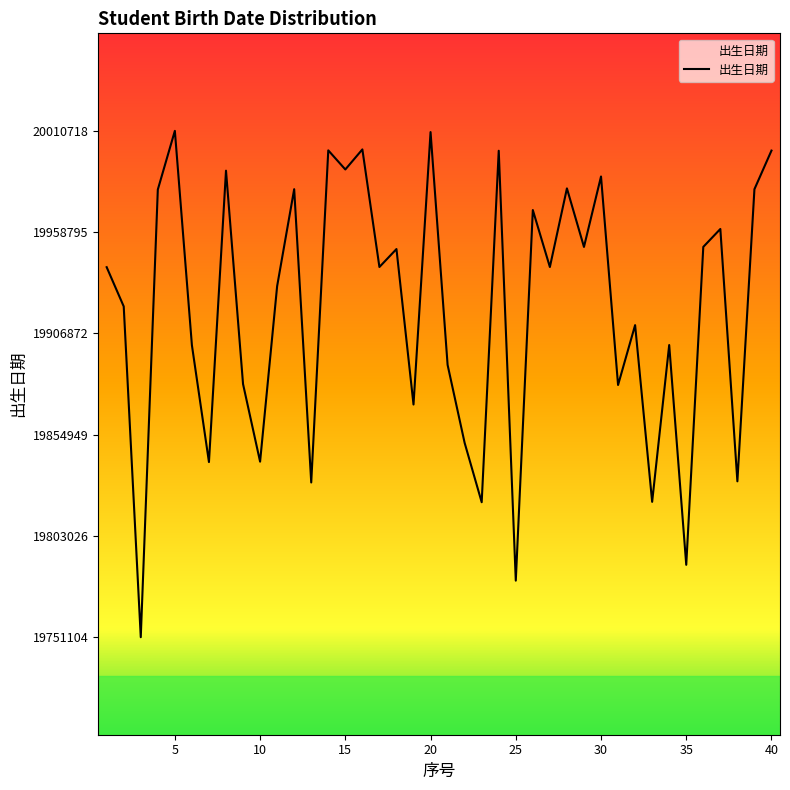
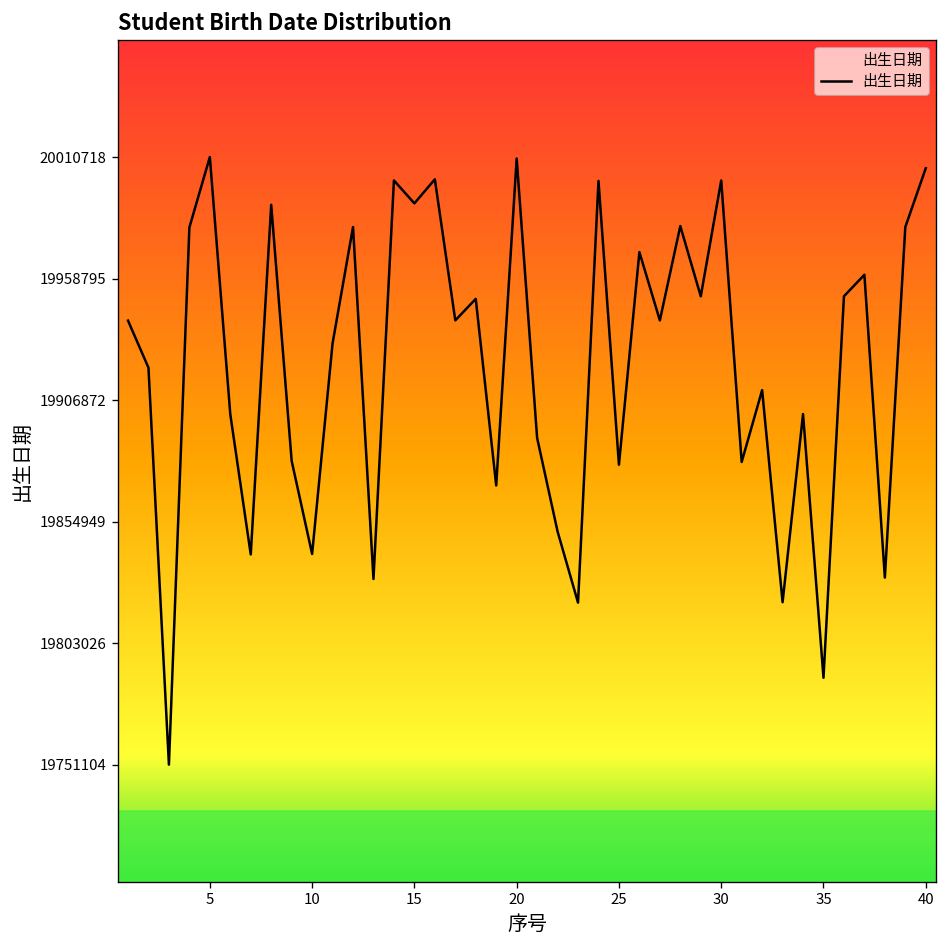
  {
    "5": 20011000,
    "10": 19841000,
    "15": 19991000,
    "20": 20010000,
-   "25": 19780000,
-   "30": 19987000,
+   "25": 19879000,
+   "30": 20001000,
    "35": 19788000,
-   "40": 20001000
+   "40": 20006000
  }
